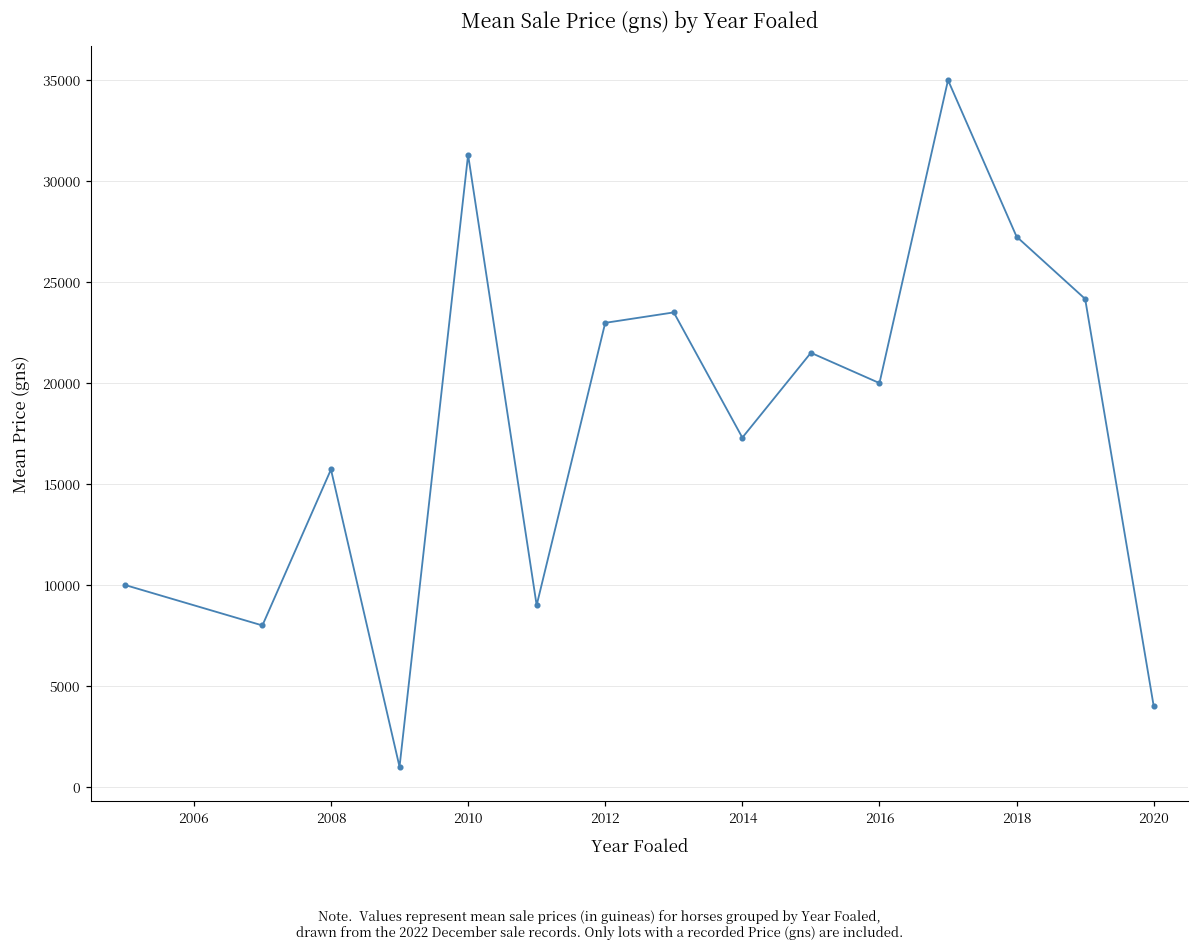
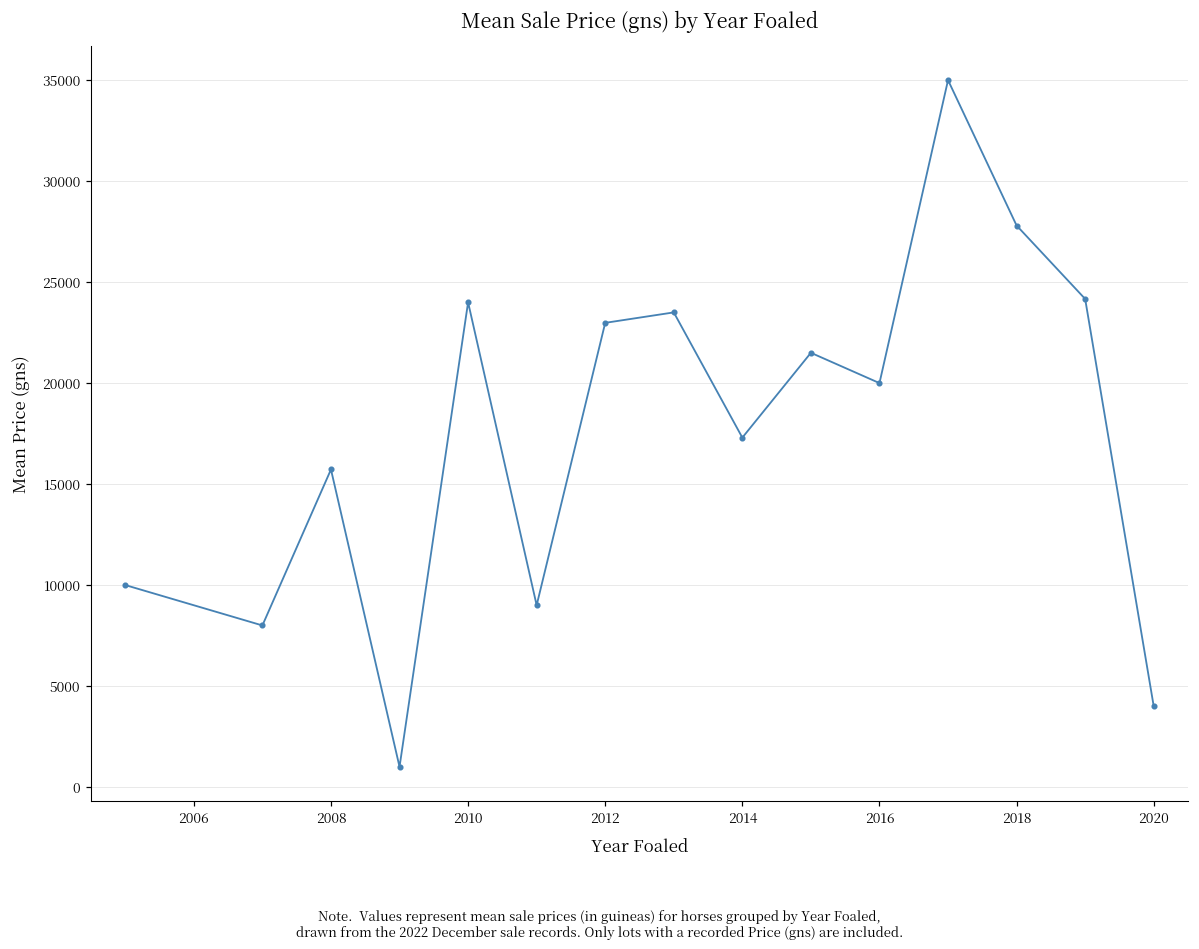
  {
    "2008": 15700,
-   "2010": 31300,
+   "2010": 24000,
    "2012": 23000,
    "2014": 17300,
    "2016": 20000,
-   "2018": 27300,
+   "2018": 27800,
    "2020": 4000
  }
